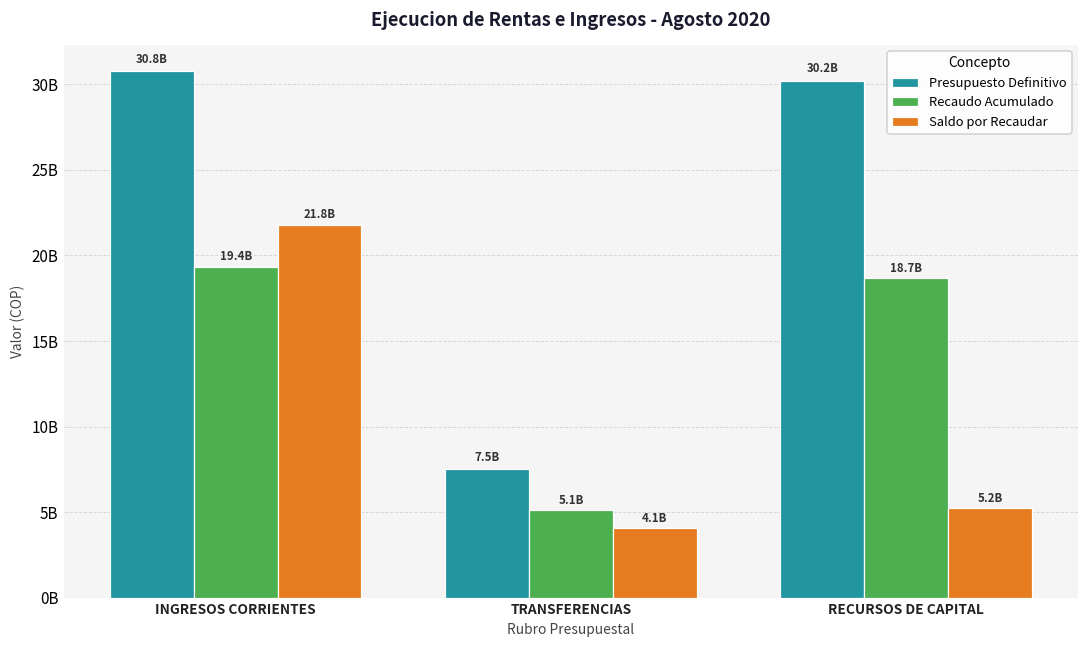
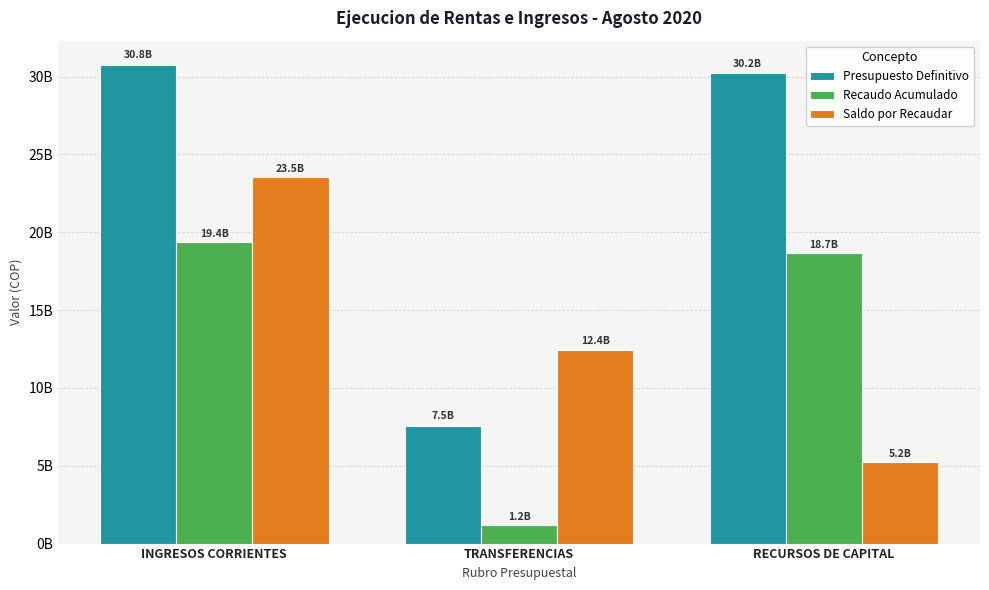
  {
    "Presupuesto Definitivo": {
      "INGRESOS CORRIENTES": "30.8B",
      "TRANSFERENCIAS": "7.5B",
      "RECURSOS DE CAPITAL": "30.2B"
    },
    "Recaudo Acumulado": {
      "INGRESOS CORRIENTES": "19.4B",
-     "TRANSFERENCIAS": "5.1B",
+     "TRANSFERENCIAS": "1.2B",
      "RECURSOS DE CAPITAL": "18.7B"
    },
    "Saldo por Recaudar": {
-     "INGRESOS CORRIENTES": "21.8B",
-     "TRANSFERENCIAS": "4.1B",
+     "INGRESOS CORRIENTES": "23.5B",
+     "TRANSFERENCIAS": "12.4B",
      "RECURSOS DE CAPITAL": "5.2B"
    }
  }
